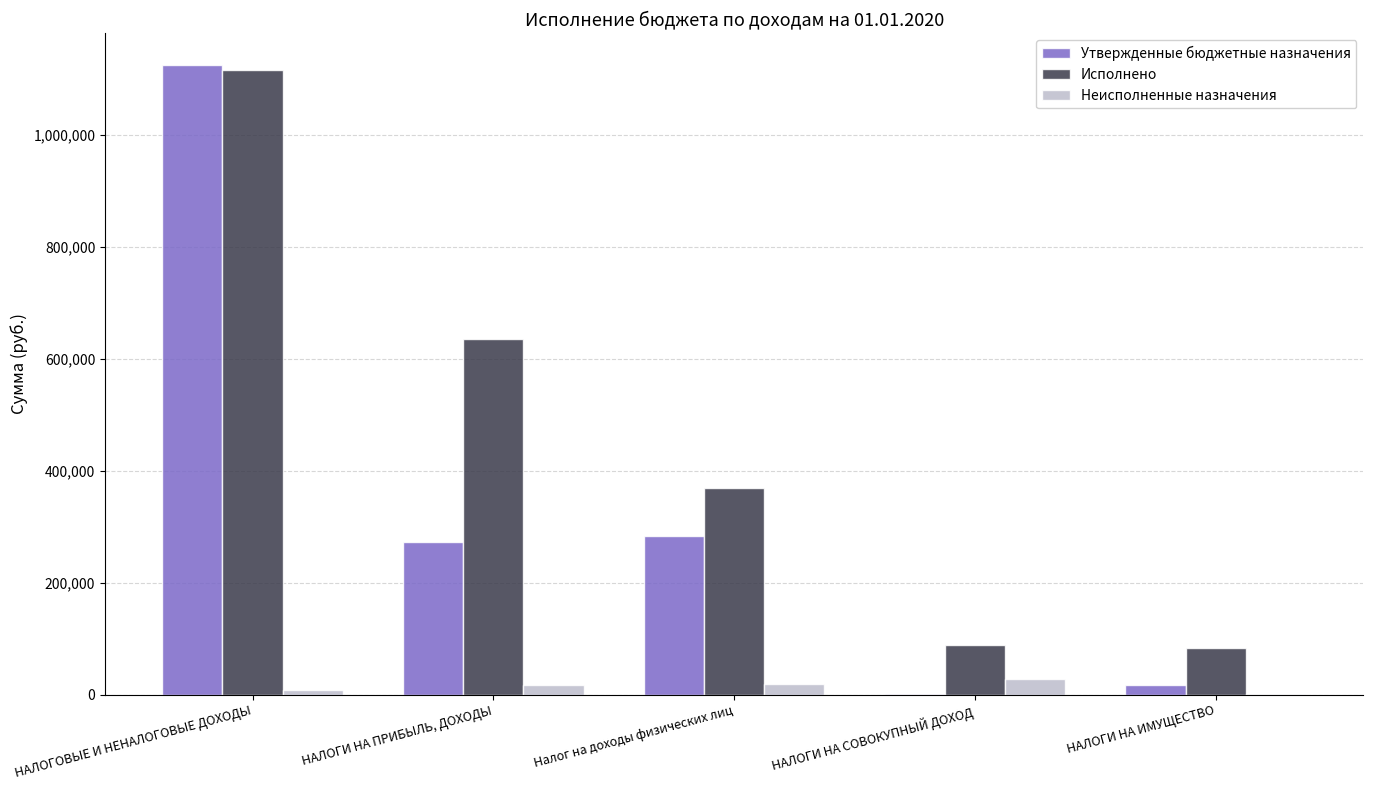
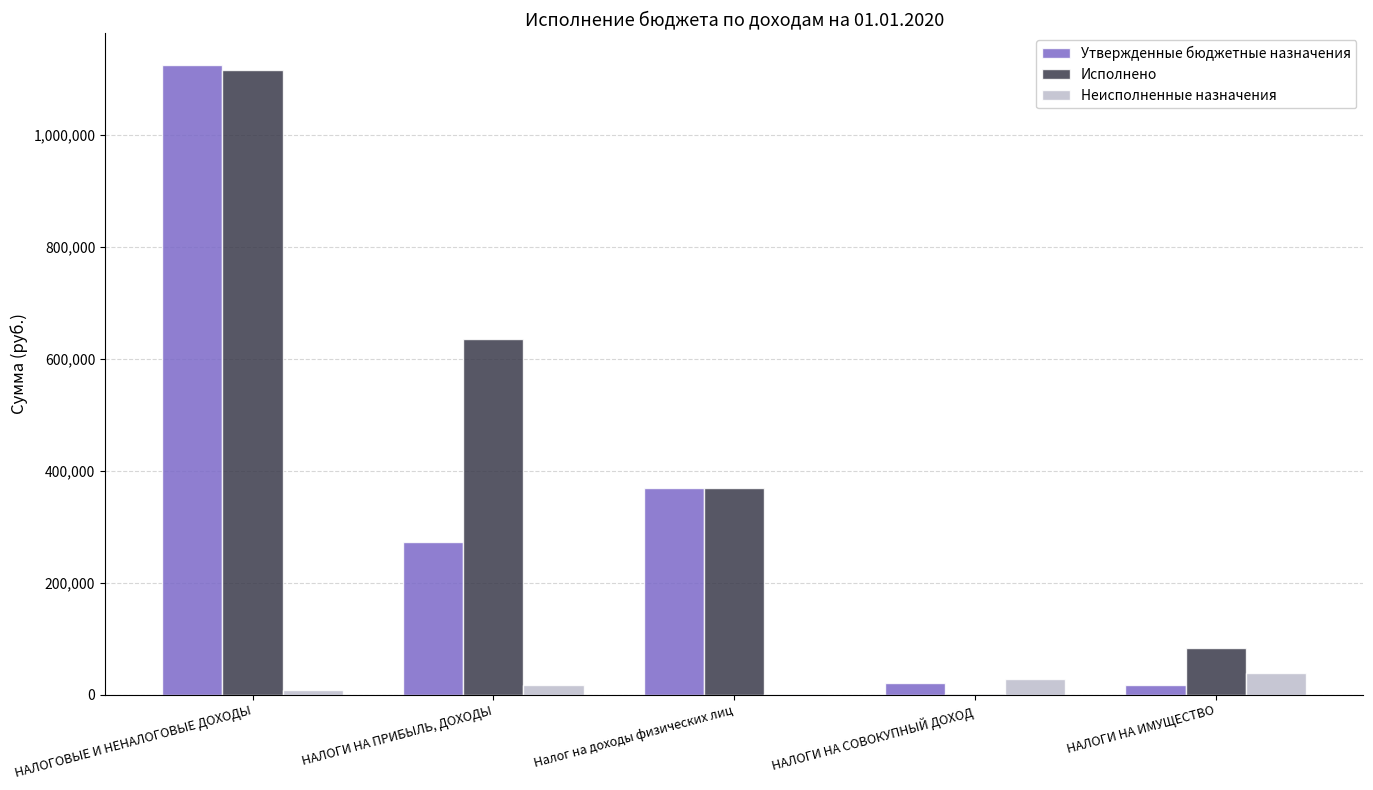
  {
    "Утвержденные бюджетные назначения": {
      "НАЛОГОВЫЕ И НЕНАЛОГОВЫЕ ДОХОДЫ": "1,130,000",
      "НАЛОГИ НА ПРИБЫЛЬ, ДОХОДЫ": "270,000",
-     "Налог на доходы физических лиц": "280,000",
-     "НАЛОГИ НА СОВОКУПНЫЙ ДОХОД": "0",
+     "Налог на доходы физических лиц": "370,000",
+     "НАЛОГИ НА СОВОКУПНЫЙ ДОХОД": "20,000",
      "НАЛОГИ НА ИМУЩЕСТВО": "20,000"
    },
    "Исполнено": {
      "НАЛОГОВЫЕ И НЕНАЛОГОВЫЕ ДОХОДЫ": "1,120,000",
      "НАЛОГИ НА ПРИБЫЛЬ, ДОХОДЫ": "640,000",
      "Налог на доходы физических лиц": "370,000",
-     "НАЛОГИ НА СОВОКУПНЫЙ ДОХОД": "90,000",
+     "НАЛОГИ НА СОВОКУПНЫЙ ДОХОД": "0",
      "НАЛОГИ НА ИМУЩЕСТВО": "80,000"
    },
    "Неисполненные назначения": {
      "НАЛОГОВЫЕ И НЕНАЛОГОВЫЕ ДОХОДЫ": "10,000",
      "НАЛОГИ НА ПРИБЫЛЬ, ДОХОДЫ": "20,000",
-     "Налог на доходы физических лиц": "20,000",
+     "Налог на доходы физических лиц": "0",
      "НАЛОГИ НА СОВОКУПНЫЙ ДОХОД": "30,000",
-     "НАЛОГИ НА ИМУЩЕСТВО": "0"
+     "НАЛОГИ НА ИМУЩЕСТВО": "40,000"
    }
  }
